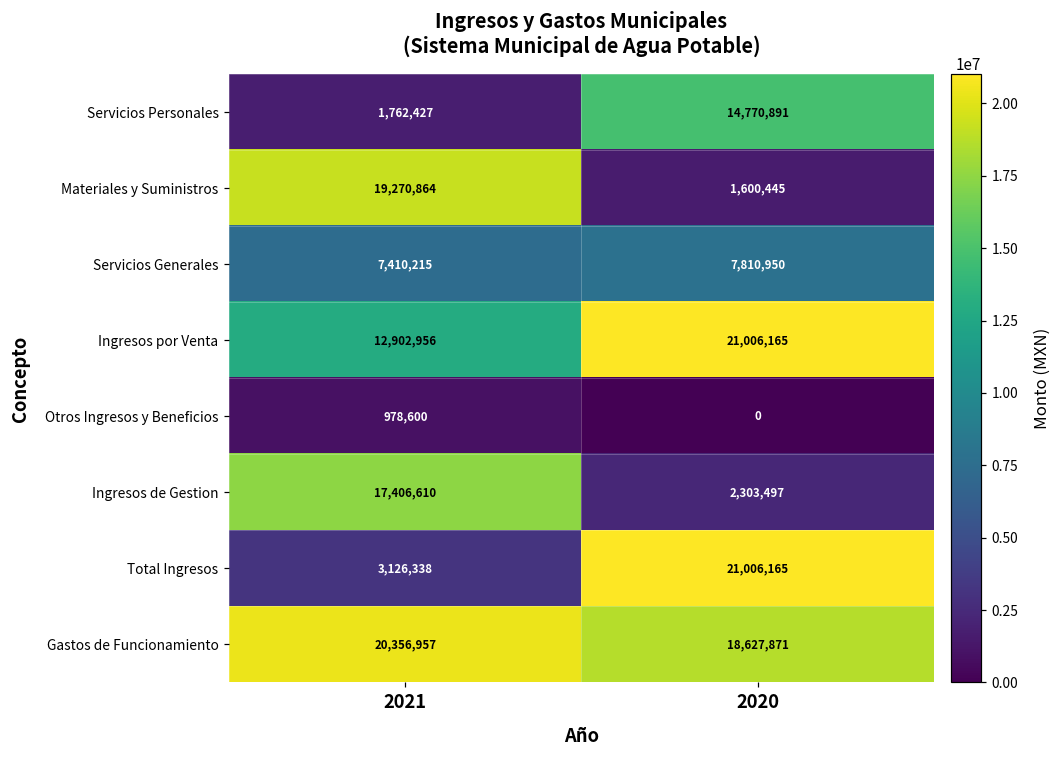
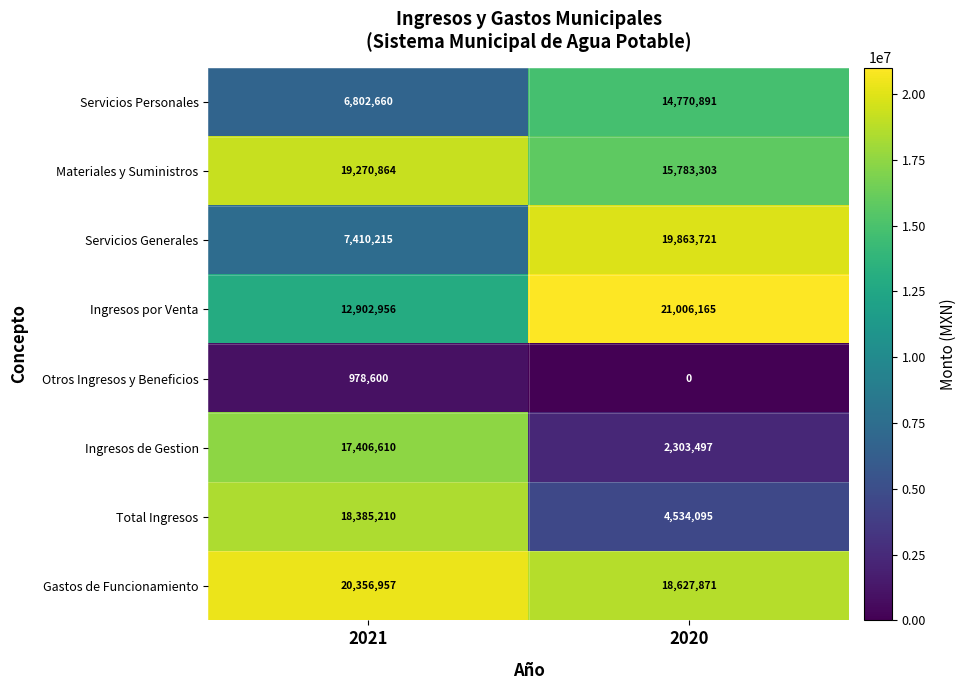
  {
    "Servicios Personales": {
-     "2021": "1,762,427",
+     "2021": "6,802,660",
      "2020": "14,770,891"
    },
    "Materiales y Suministros": {
      "2021": "19,270,864",
-     "2020": "1,600,445"
+     "2020": "15,783,303"
    },
    "Servicios Generales": {
      "2021": "7,410,215",
-     "2020": "7,810,950"
+     "2020": "19,863,721"
    },
    "Ingresos por Venta": {
      "2021": "12,902,956",
      "2020": "21,006,165"
    },
    "Otros Ingresos y Beneficios": {
      "2021": "978,600",
      "2020": "0"
    },
    "Ingresos de Gestion": {
      "2021": "17,406,610",
      "2020": "2,303,497"
    },
    "Total Ingresos": {
-     "2021": "3,126,338",
-     "2020": "21,006,165"
+     "2021": "18,385,210",
+     "2020": "4,534,095"
    },
    "Gastos de Funcionamiento": {
      "2021": "20,356,957",
      "2020": "18,627,871"
    }
  }
